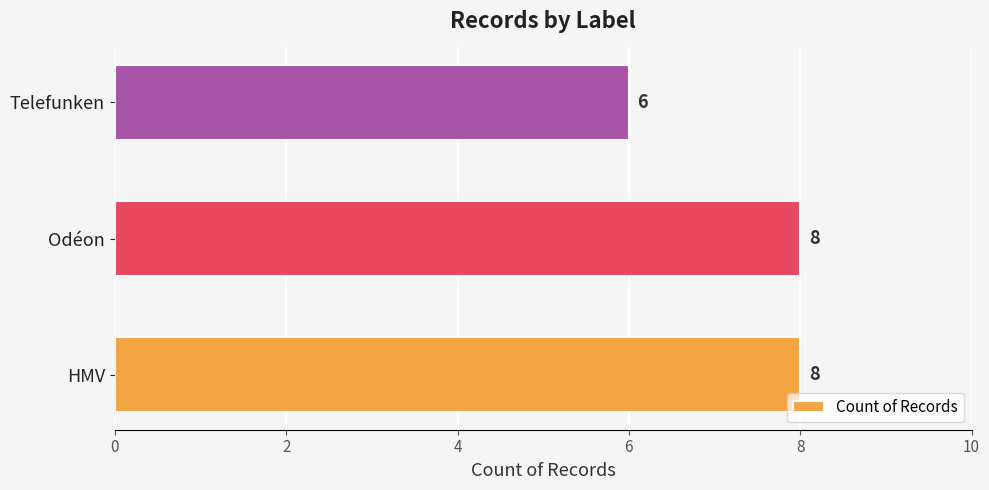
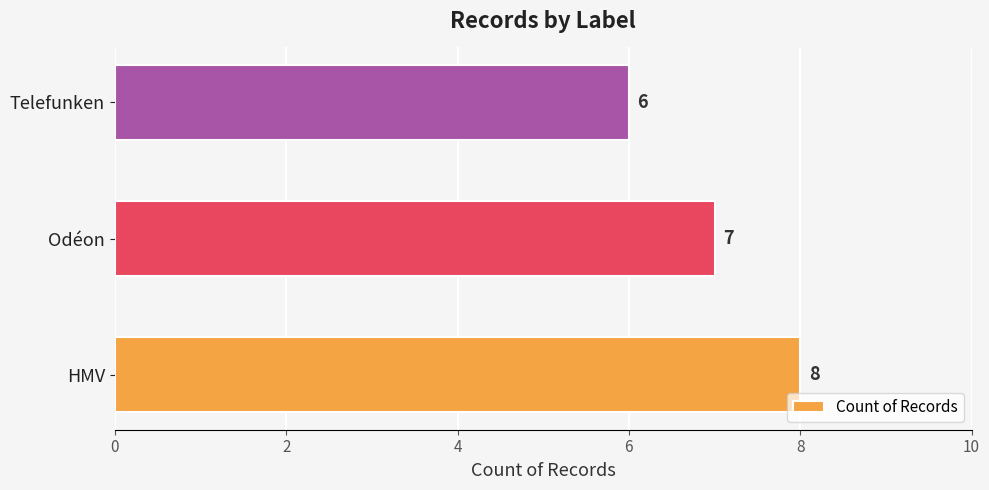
  {
    "Telefunken": 6,
-   "Odéon": 8,
+   "Odéon": 7,
    "HMV": 8
  }
